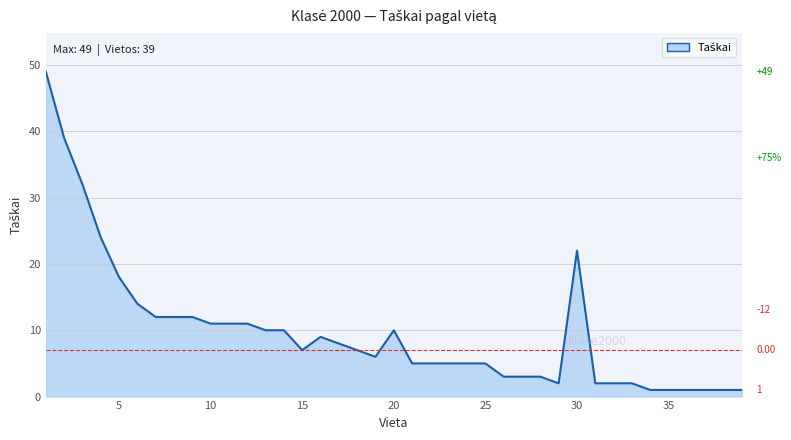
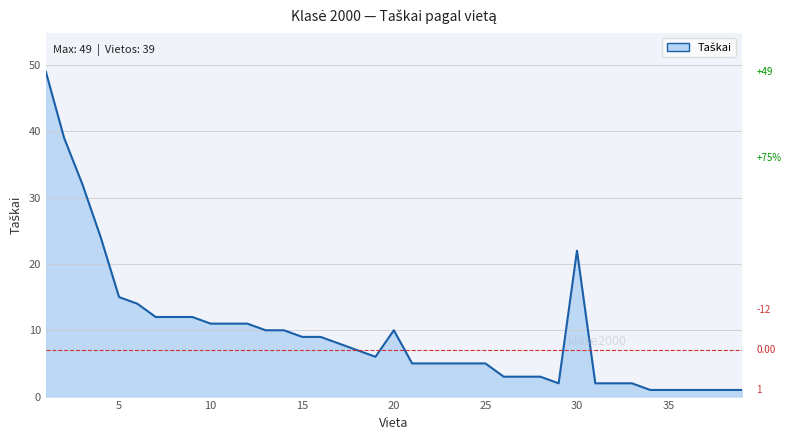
  {
-   "5": 18,
+   "5": 15,
    "10": 11,
-   "15": 7,
+   "15": 9,
    "20": 10,
    "25": 5,
    "30": 22,
    "35": 1
  }
